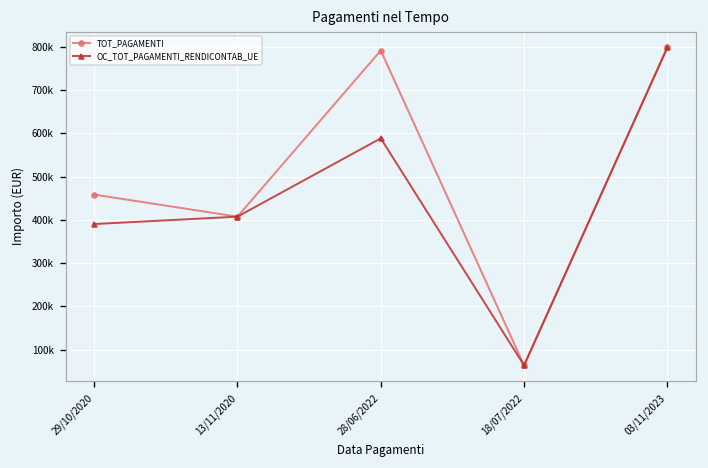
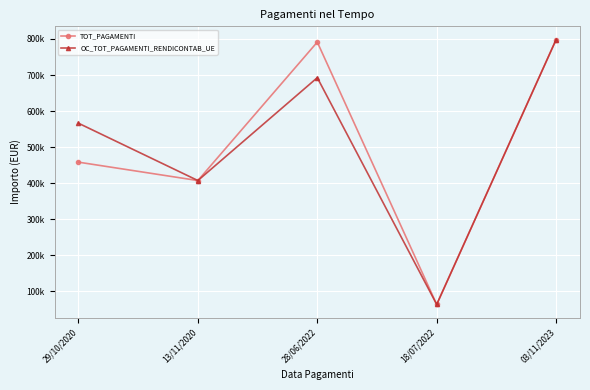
  {
    "TOT_PAGAMENTI": {
      "29/10/2020": 460000,
      "28/06/2022": 790000
    },
    "OC_TOT_PAGAMENTI_RENDICONTAB_UE": {
-     "29/10/2020": 390000,
-     "28/06/2022": 590000
+     "29/10/2020": 570000,
+     "28/06/2022": 690000
    }
  }
